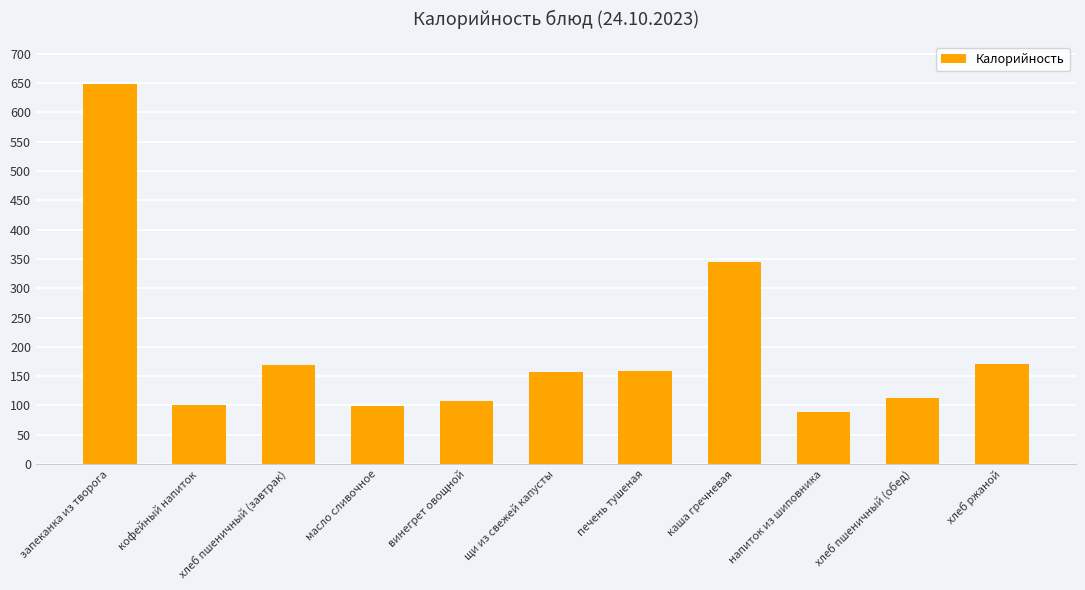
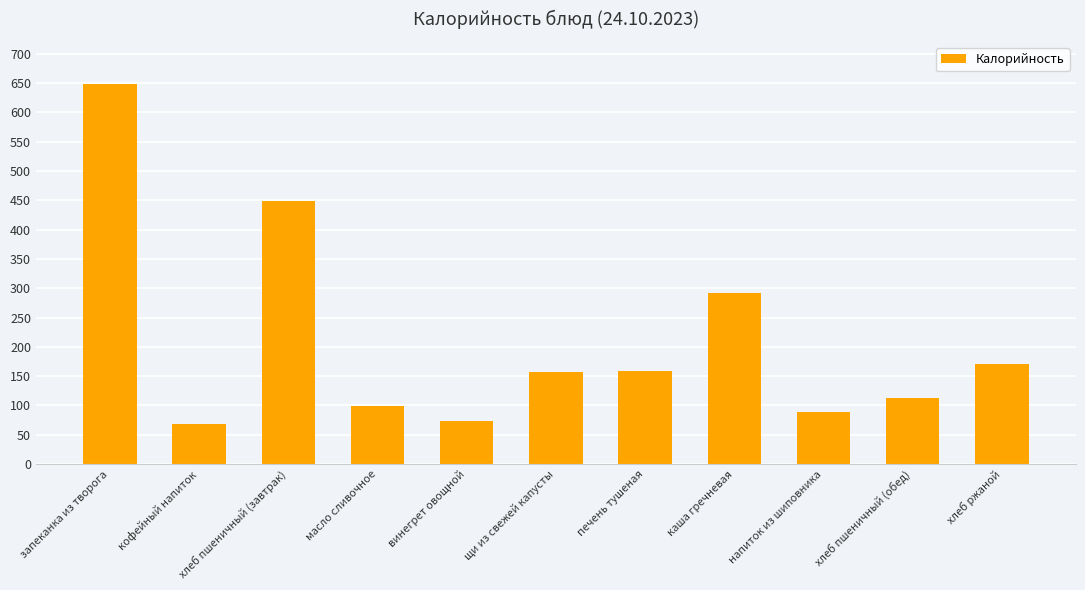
  {
    "запеканка из творога": 650,
-   "кофейный напиток": 100,
-   "хлеб пшеничный (завтрак)": 170,
+   "кофейный напиток": 70,
+   "хлеб пшеничный (завтрак)": 450,
    "масло сливочное": 100,
-   "винегрет овощной": 110,
+   "винегрет овощной": 70,
    "щи из свежей капусты": 160,
    "печень тушеная": 160,
-   "каша гречневая": 340,
+   "каша гречневая": 290,
    "напиток из шиповника": 90,
    "хлеб пшеничный (обед)": 110,
    "хлеб ржаной": 170
  }
